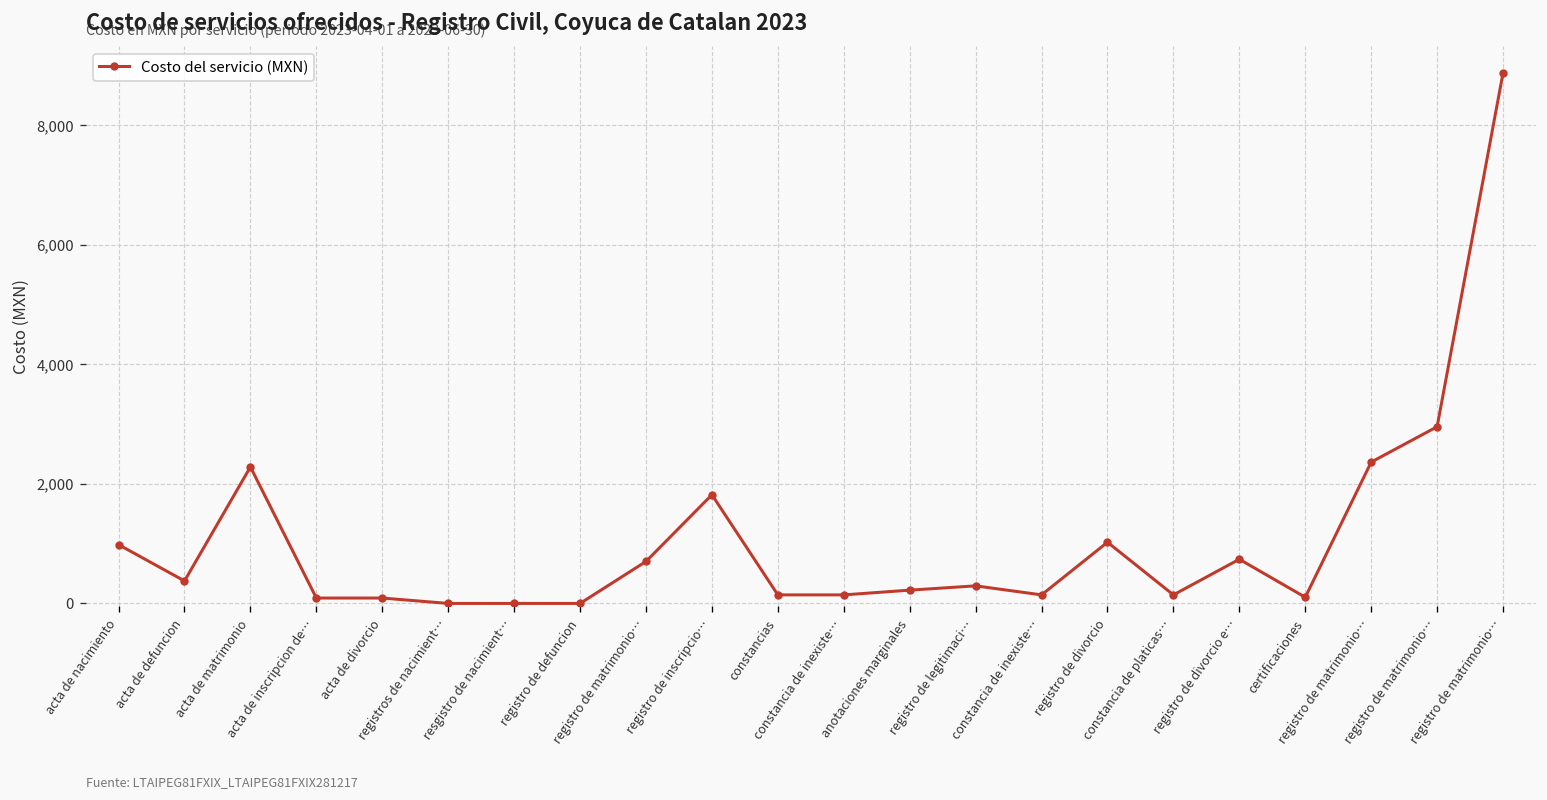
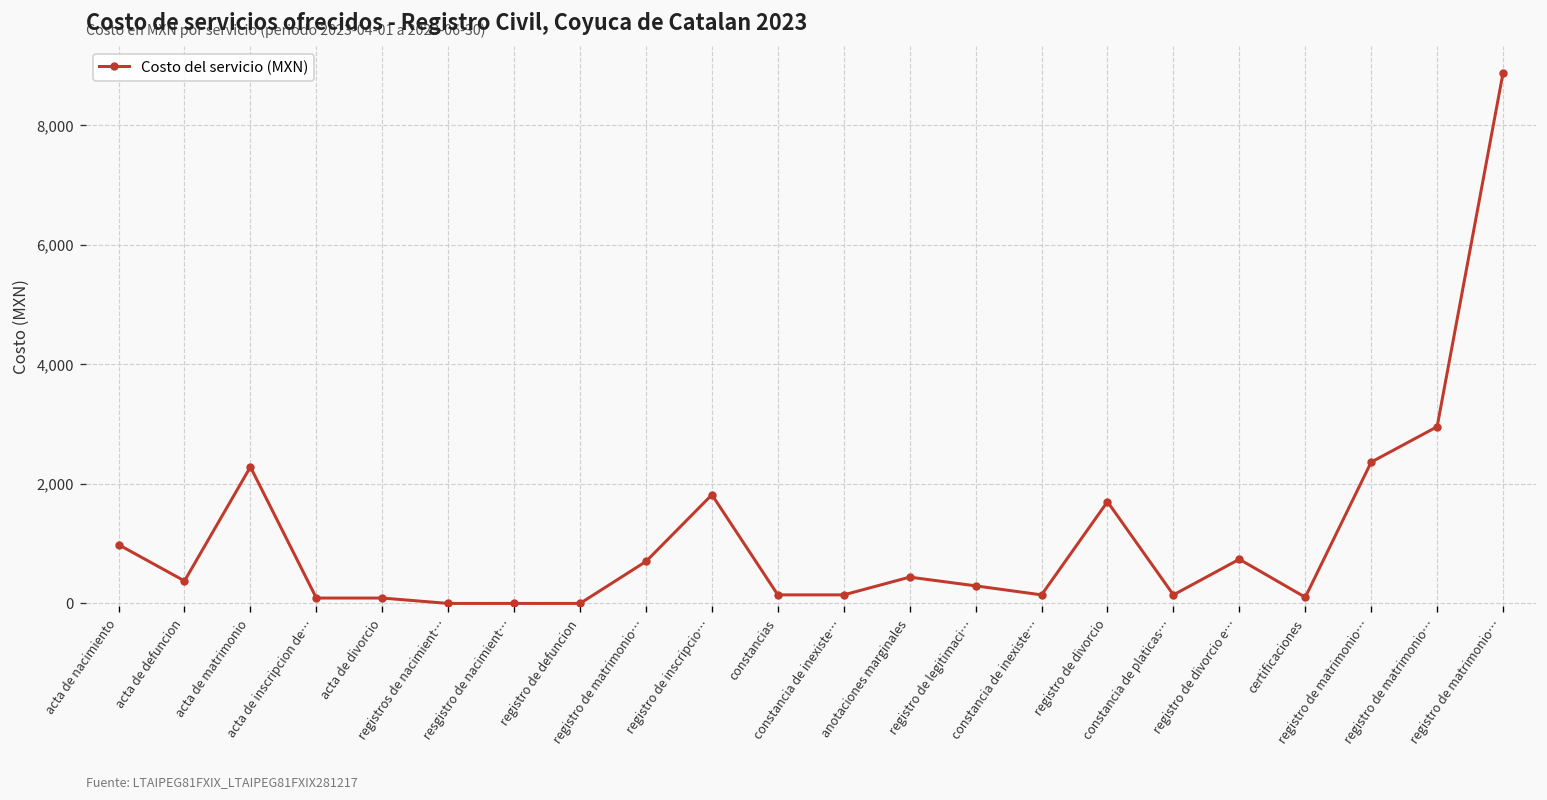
  {
    "acta de nacimiento": "1,000",
    "acta de defuncion": "400",
    "acta de matrimonio": "2,300",
    "acta de inscripcion de…": "100",
    "acta de divorcio": "100",
    "registros de nacimient…": "0",
    "resgistro de nacimient…": "0",
    "registro de defuncion": "0",
    "registro de inscripcio…": "1,800",
    "constancias": "100",
-   "anotaciones marginales": "200",
+   "anotaciones marginales": "400",
    "registro de legitimaci…": "300",
-   "registro de divorcio": "1,000",
+   "registro de divorcio": "1,700",
    "constancia de platicas…": "100",
    "registro de divorcio e…": "700",
    "certificaciones": "100"
  }
